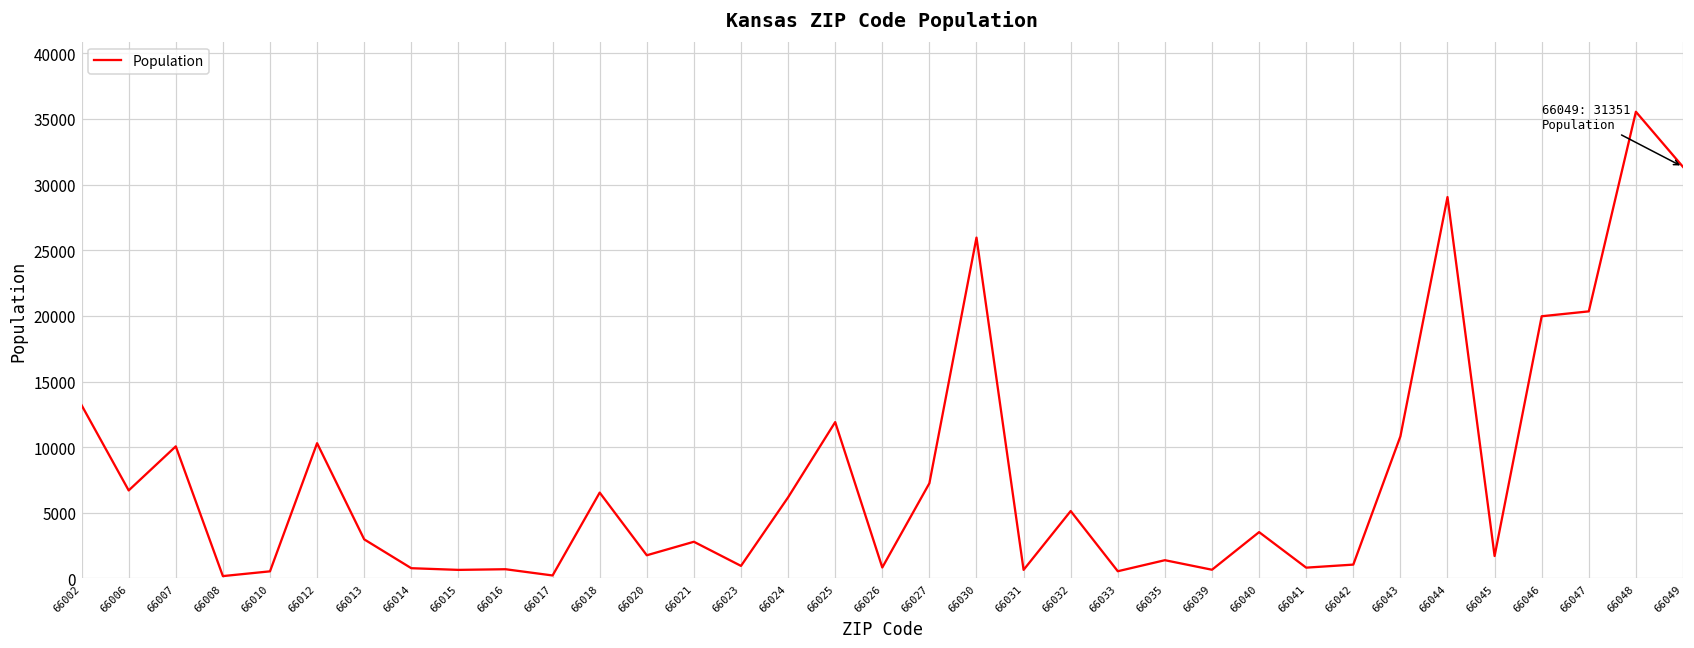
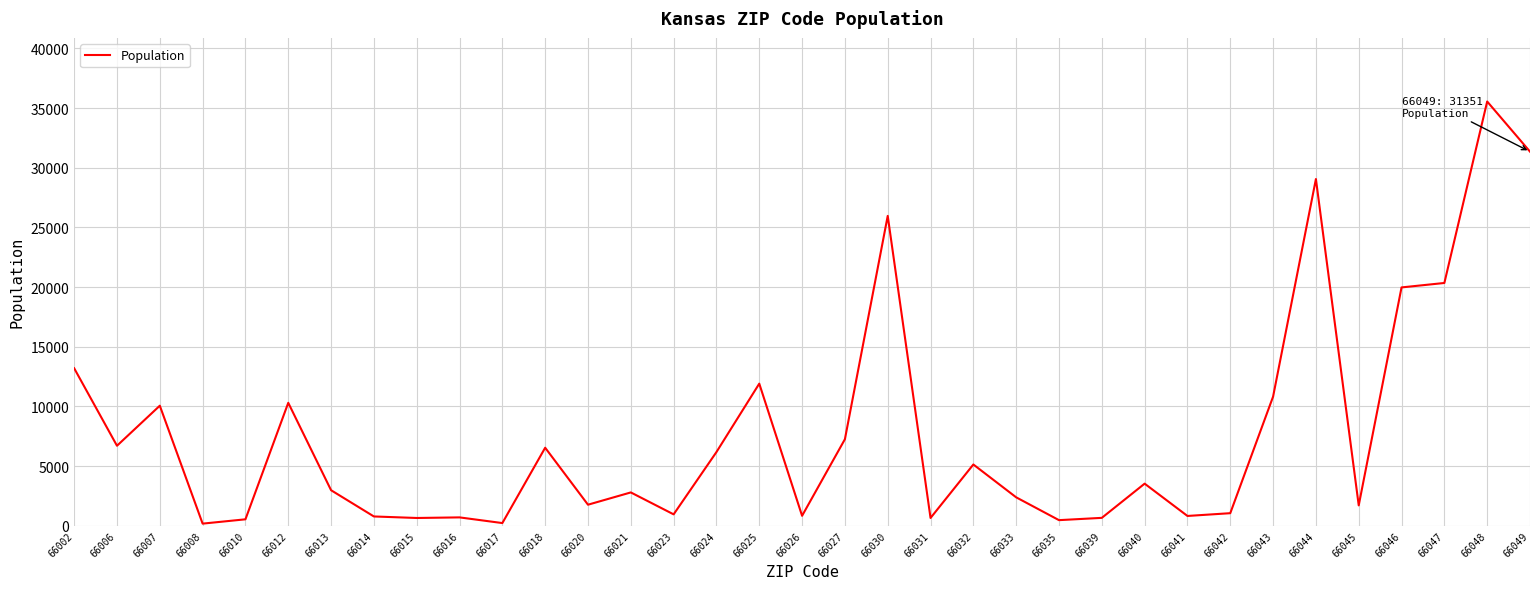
  {
    "66002": 13200,
    "66006": 6700,
    "66007": 10100,
    "66008": 200,
    "66010": 500,
    "66012": 10300,
    "66013": 3000,
    "66014": 800,
    "66015": 700,
    "66016": 700,
    "66017": 200,
    "66018": 6500,
    "66020": 1800,
    "66021": 2800,
    "66023": 1000,
    "66024": 6200,
    "66025": 11900,
    "66026": 800,
    "66027": 7200,
    "66030": 26000,
    "66031": 700,
    "66032": 5100,
-   "66033": 500,
-   "66035": 1400,
+   "66033": 2400,
+   "66035": 500,
    "66039": 700,
    "66040": 3500,
    "66041": 800,
    "66042": 1100,
    "66043": 10800,
    "66044": 29100,
    "66045": 1700,
    "66046": 20000,
    "66047": 20300,
    "66049": 31400
  }
